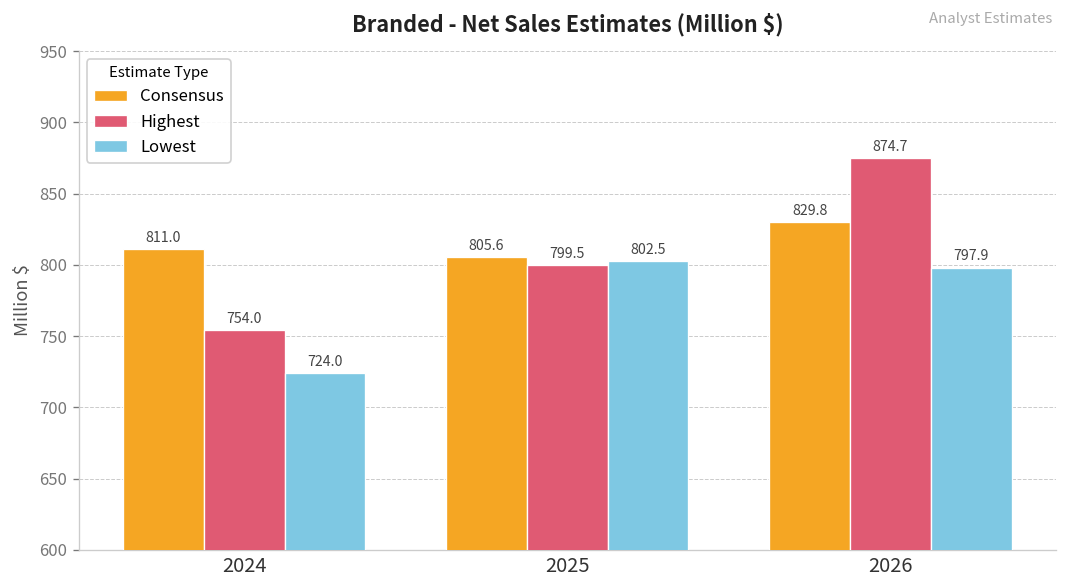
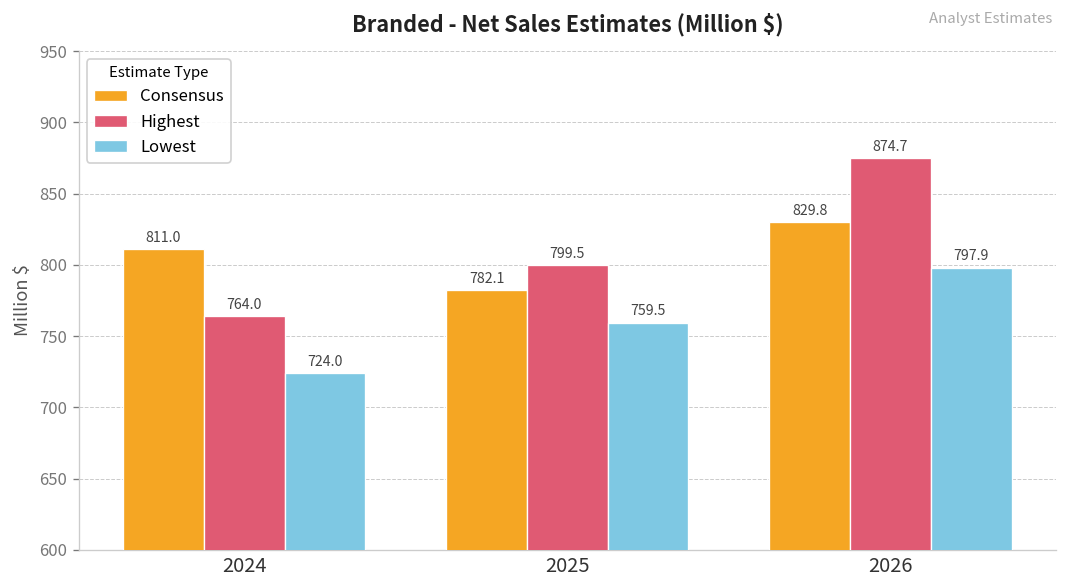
  {
    "Consensus": {
      "2024": 811.0,
-     "2025": 805.6,
+     "2025": 782.1,
      "2026": 829.8
    },
    "Highest": {
-     "2024": 754.0,
+     "2024": 764.0,
      "2025": 799.5,
      "2026": 874.7
    },
    "Lowest": {
      "2024": 724.0,
-     "2025": 802.5,
+     "2025": 759.5,
      "2026": 797.9
    }
  }
